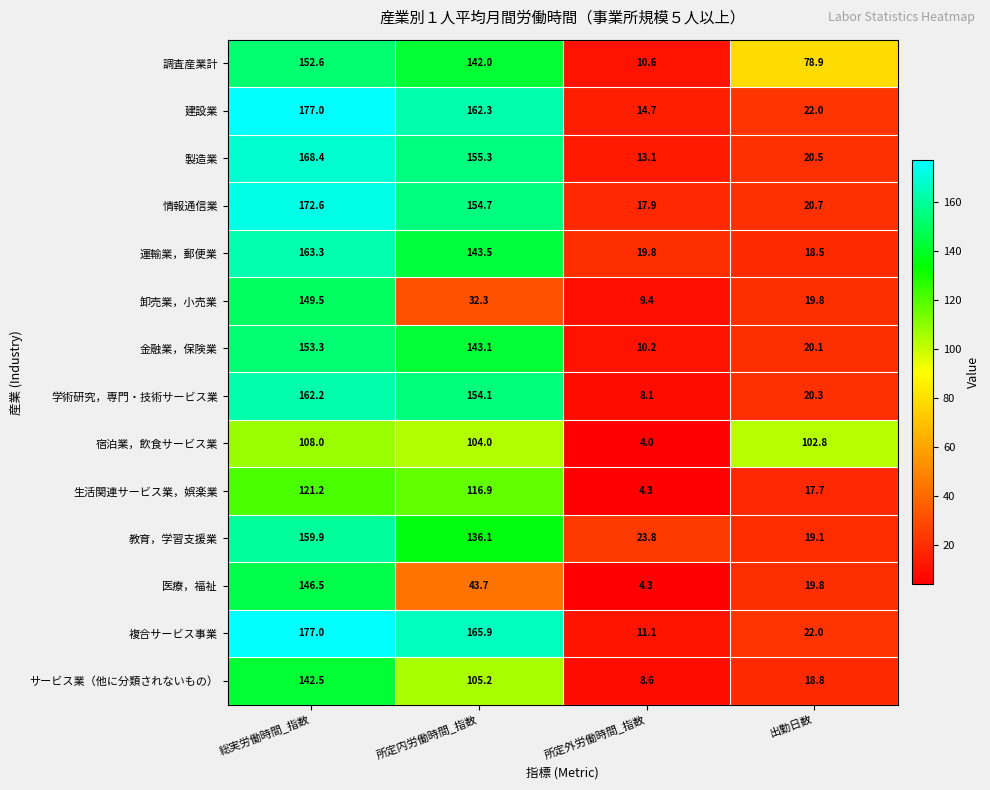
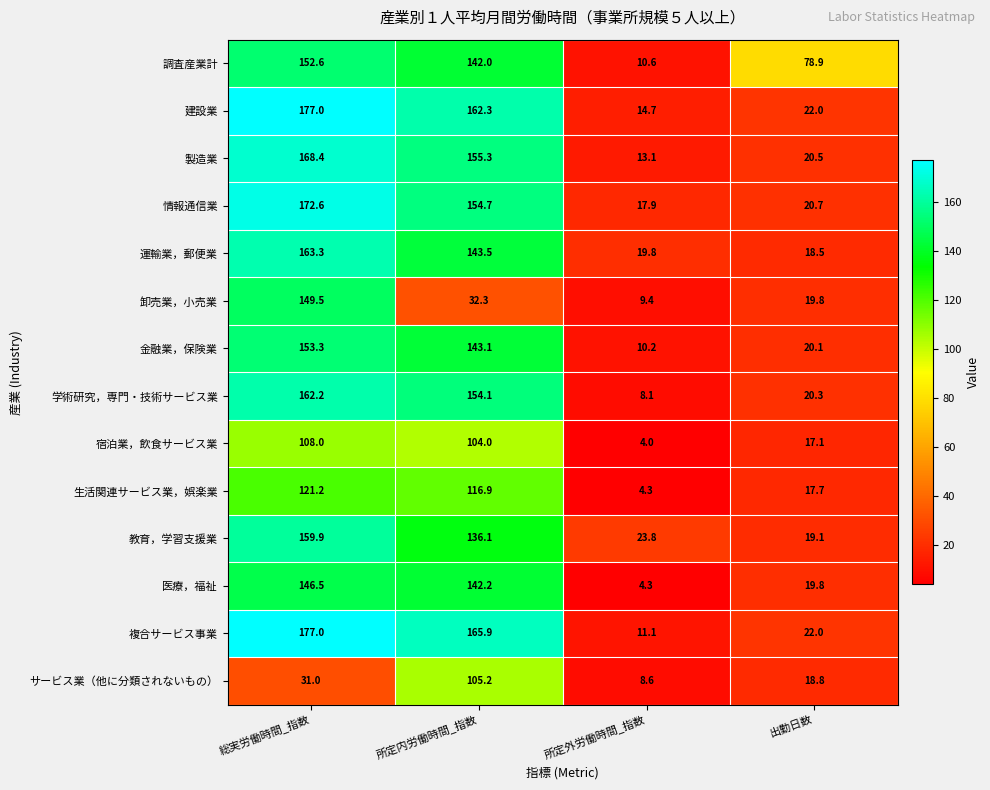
  {
    "調査産業計": {
      "総実労働時間_指数": 152.6,
      "所定内労働時間_指数": 142.0,
      "所定外労働時間_指数": 10.6,
      "出勤日数": 78.9
    },
    "建設業": {
      "総実労働時間_指数": 177.0,
      "所定内労働時間_指数": 162.3,
      "所定外労働時間_指数": 14.7,
      "出勤日数": 22.0
    },
    "製造業": {
      "総実労働時間_指数": 168.4,
      "所定内労働時間_指数": 155.3,
      "所定外労働時間_指数": 13.1,
      "出勤日数": 20.5
    },
    "情報通信業": {
      "総実労働時間_指数": 172.6,
      "所定内労働時間_指数": 154.7,
      "所定外労働時間_指数": 17.9,
      "出勤日数": 20.7
    },
    "運輸業，郵便業": {
      "総実労働時間_指数": 163.3,
      "所定内労働時間_指数": 143.5,
      "所定外労働時間_指数": 19.8,
      "出勤日数": 18.5
    },
    "卸売業，小売業": {
      "総実労働時間_指数": 149.5,
      "所定内労働時間_指数": 32.3,
      "所定外労働時間_指数": 9.4,
      "出勤日数": 19.8
    },
    "金融業，保険業": {
      "総実労働時間_指数": 153.3,
      "所定内労働時間_指数": 143.1,
      "所定外労働時間_指数": 10.2,
      "出勤日数": 20.1
    },
    "学術研究，専門・技術サービス業": {
      "総実労働時間_指数": 162.2,
      "所定内労働時間_指数": 154.1,
      "所定外労働時間_指数": 8.1,
      "出勤日数": 20.3
    },
    "宿泊業，飲食サービス業": {
      "総実労働時間_指数": 108.0,
      "所定内労働時間_指数": 104.0,
      "所定外労働時間_指数": 4.0,
-     "出勤日数": 102.8
+     "出勤日数": 17.1
    },
    "生活関連サービス業，娯楽業": {
      "総実労働時間_指数": 121.2,
      "所定内労働時間_指数": 116.9,
      "所定外労働時間_指数": 4.3,
      "出勤日数": 17.7
    },
    "教育，学習支援業": {
      "総実労働時間_指数": 159.9,
      "所定内労働時間_指数": 136.1,
      "所定外労働時間_指数": 23.8,
      "出勤日数": 19.1
    },
    "医療，福祉": {
      "総実労働時間_指数": 146.5,
-     "所定内労働時間_指数": 43.7,
+     "所定内労働時間_指数": 142.2,
      "所定外労働時間_指数": 4.3,
      "出勤日数": 19.8
    },
    "複合サービス事業": {
      "総実労働時間_指数": 177.0,
      "所定内労働時間_指数": 165.9,
      "所定外労働時間_指数": 11.1,
      "出勤日数": 22.0
    },
    "サービス業（他に分類されないもの）": {
-     "総実労働時間_指数": 142.5,
+     "総実労働時間_指数": 31.0,
      "所定内労働時間_指数": 105.2,
      "所定外労働時間_指数": 8.6,
      "出勤日数": 18.8
    }
  }
